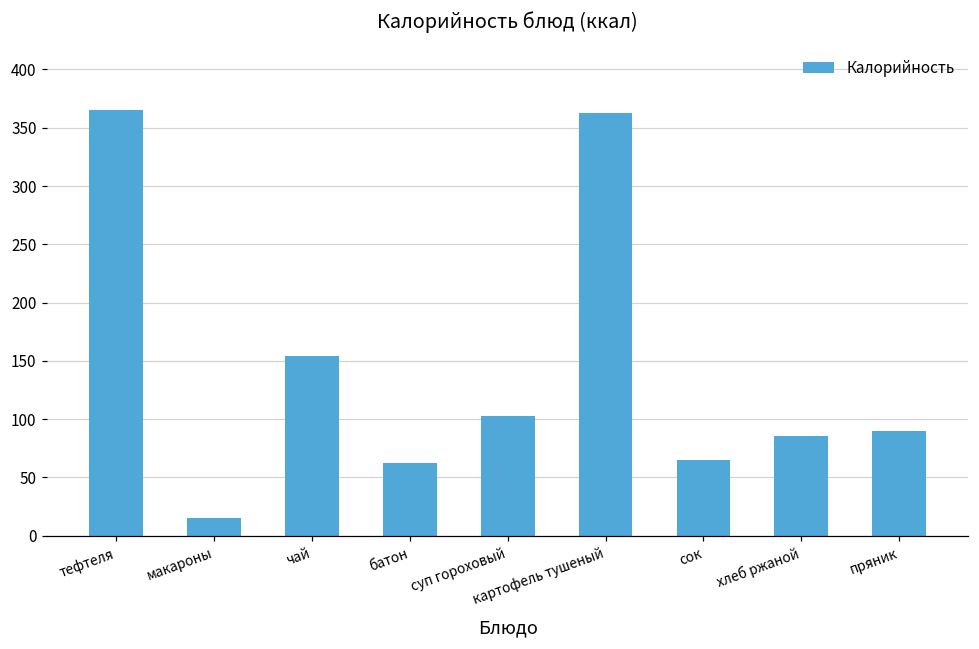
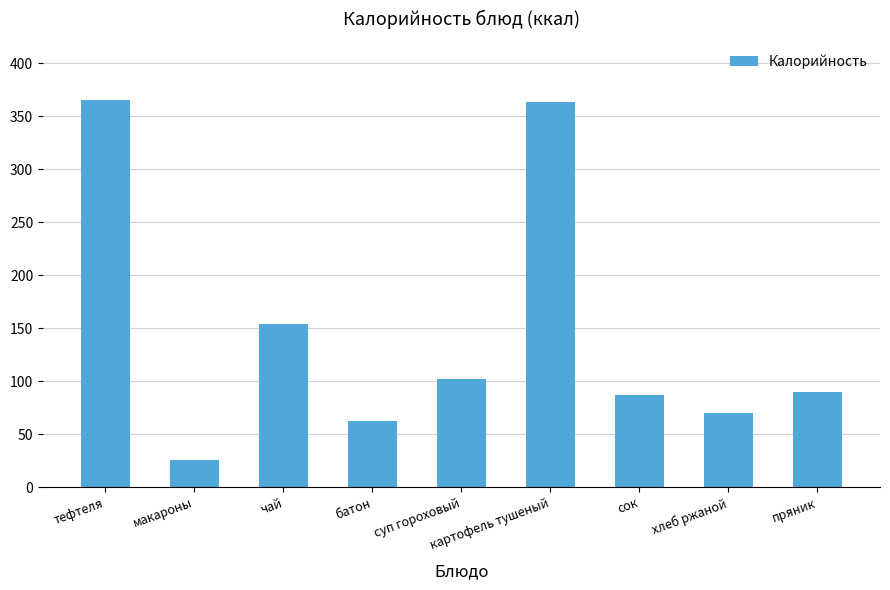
  {
    "тефтеля": 365,
-   "макароны": 16,
+   "макароны": 26,
    "чай": 154,
    "батон": 63,
    "суп гороховый": 102,
    "картофель тушеный": 363,
-   "сок": 65,
-   "хлеб ржаной": 86,
+   "сок": 87,
+   "хлеб ржаной": 70,
    "пряник": 90
  }
